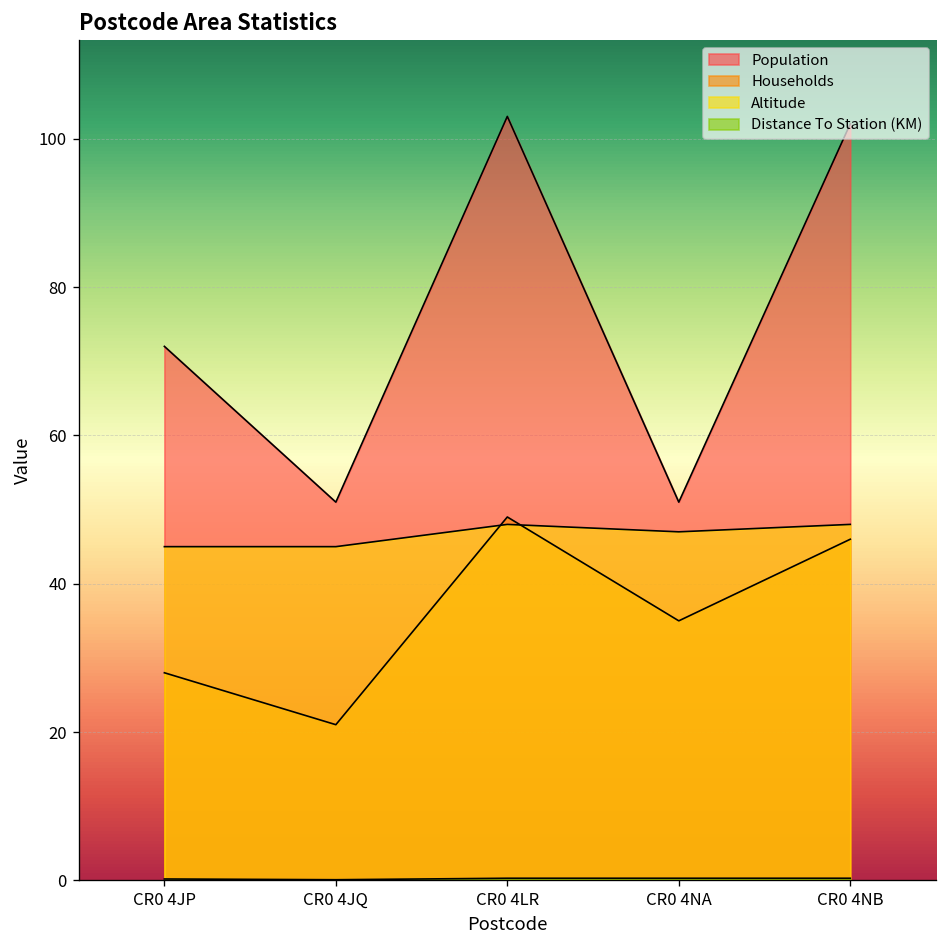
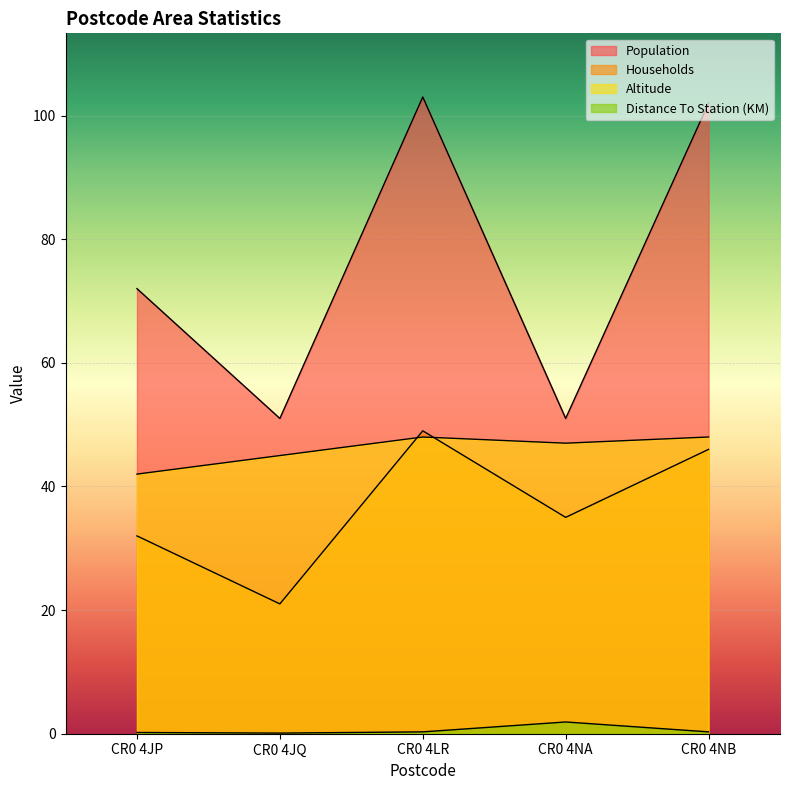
  {
    "Population": {
      "CR0 4JP": 72,
      "CR0 4JQ": 51,
      "CR0 4LR": 103,
      "CR0 4NA": 51
    },
    "Households": {
-     "CR0 4JP": 28,
+     "CR0 4JP": 32,
      "CR0 4JQ": 21,
      "CR0 4LR": 49,
      "CR0 4NA": 35,
      "CR0 4NB": 46
    },
    "Altitude": {
-     "CR0 4JP": 45,
+     "CR0 4JP": 42,
      "CR0 4JQ": 45,
      "CR0 4LR": 48,
      "CR0 4NA": 47,
      "CR0 4NB": 48
    },
    "Distance To Station (KM)": {
      "CR0 4JP": 0,
      "CR0 4JQ": 0,
      "CR0 4LR": 0,
-     "CR0 4NA": 0,
+     "CR0 4NA": 2,
      "CR0 4NB": 0
    }
  }
